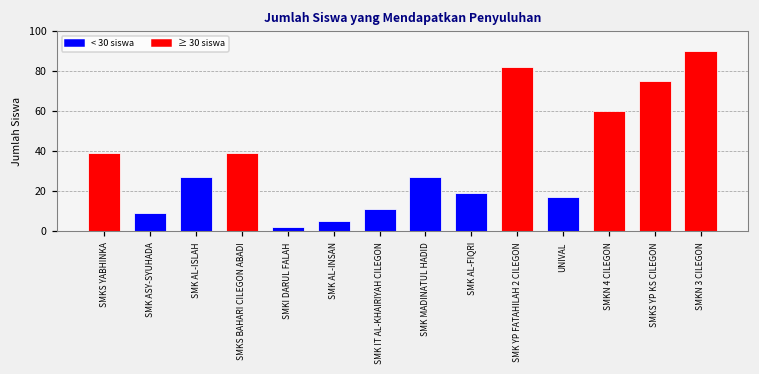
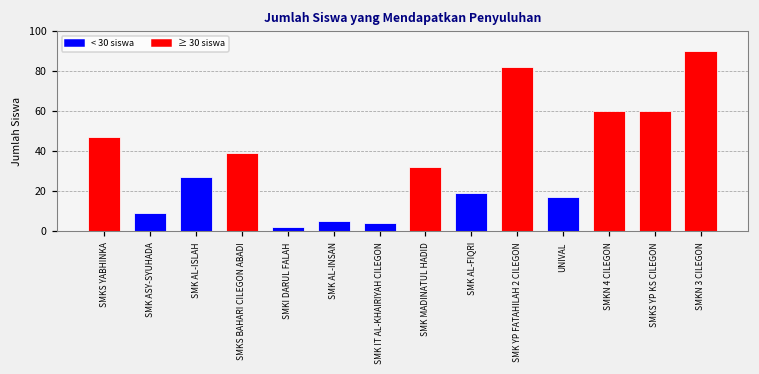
  {
-   "SMKS YABHINKA": 39,
+   "SMKS YABHINKA": 47,
    "SMK ASY-SYUHADA": 9,
    "SMK AL-ISLAH": 27,
    "SMKS BAHARI CILEGON ABADI": 39,
    "SMKI DARUL FALAH": 2,
    "SMK AL-INSAN": 5,
-   "SMK IT AL-KHAIRIYAH CILEGON": 11,
-   "SMK MADINATUL HADID": 27,
+   "SMK IT AL-KHAIRIYAH CILEGON": 4,
+   "SMK MADINATUL HADID": 32,
    "SMK AL-FIQRI": 19,
    "SMK YP FATAHILAH 2 CILEGON": 82,
    "UNIVAL": 17,
    "SMKN 4 CILEGON": 60,
-   "SMKS YP KS CILEGON": 75,
+   "SMKS YP KS CILEGON": 60,
    "SMKN 3 CILEGON": 90
  }
